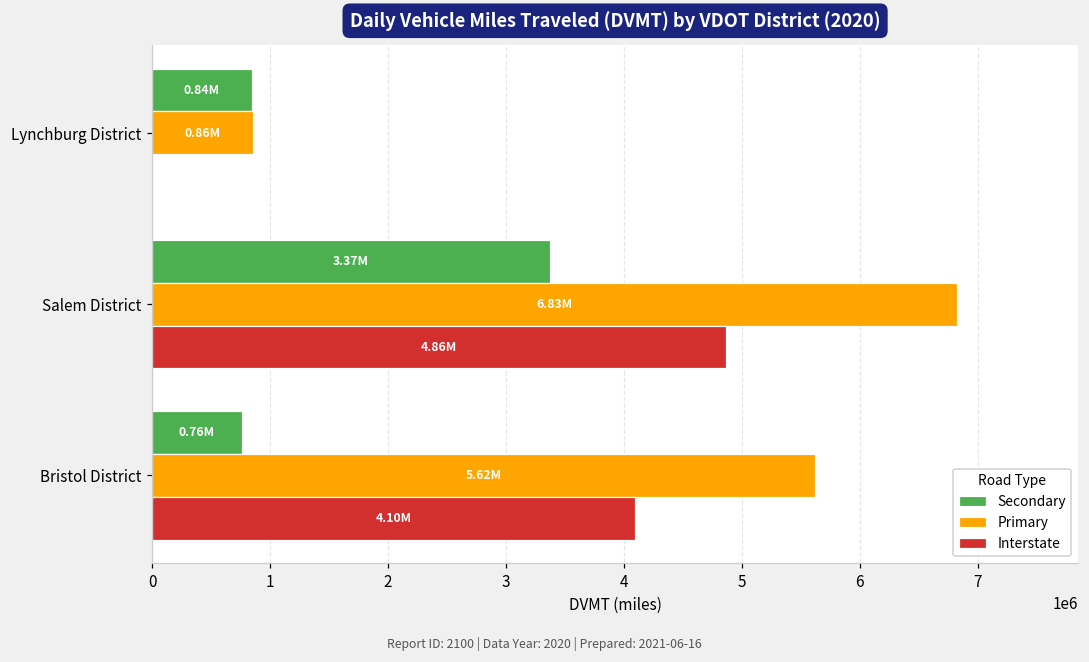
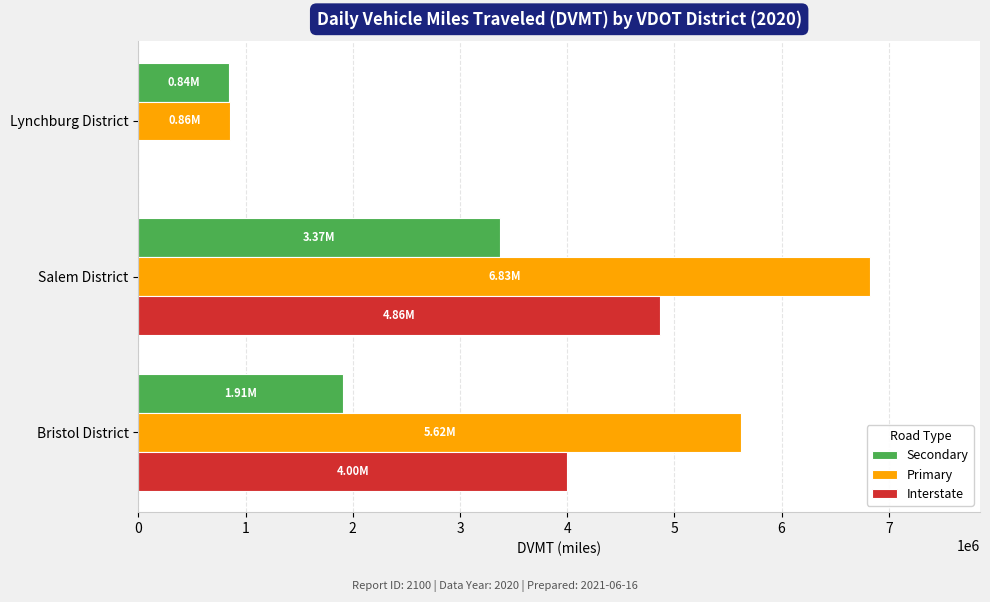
  {
    "Secondary": {
      "Lynchburg District": "0.84M",
      "Salem District": "3.37M",
-     "Bristol District": "0.76M"
+     "Bristol District": "1.91M"
    },
    "Primary": {
      "Lynchburg District": "0.86M",
      "Salem District": "6.83M",
      "Bristol District": "5.62M"
    },
    "Interstate": {
      "Salem District": "4.86M",
-     "Bristol District": "4.10M"
+     "Bristol District": "4.00M"
    }
  }
